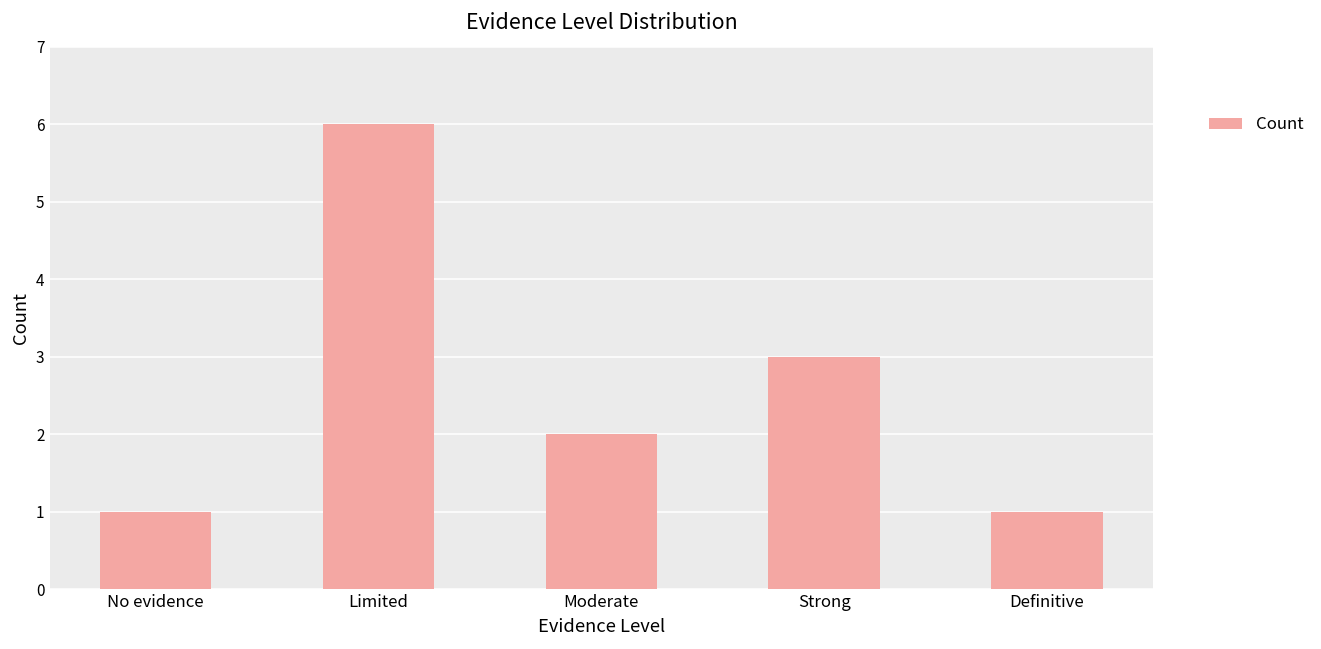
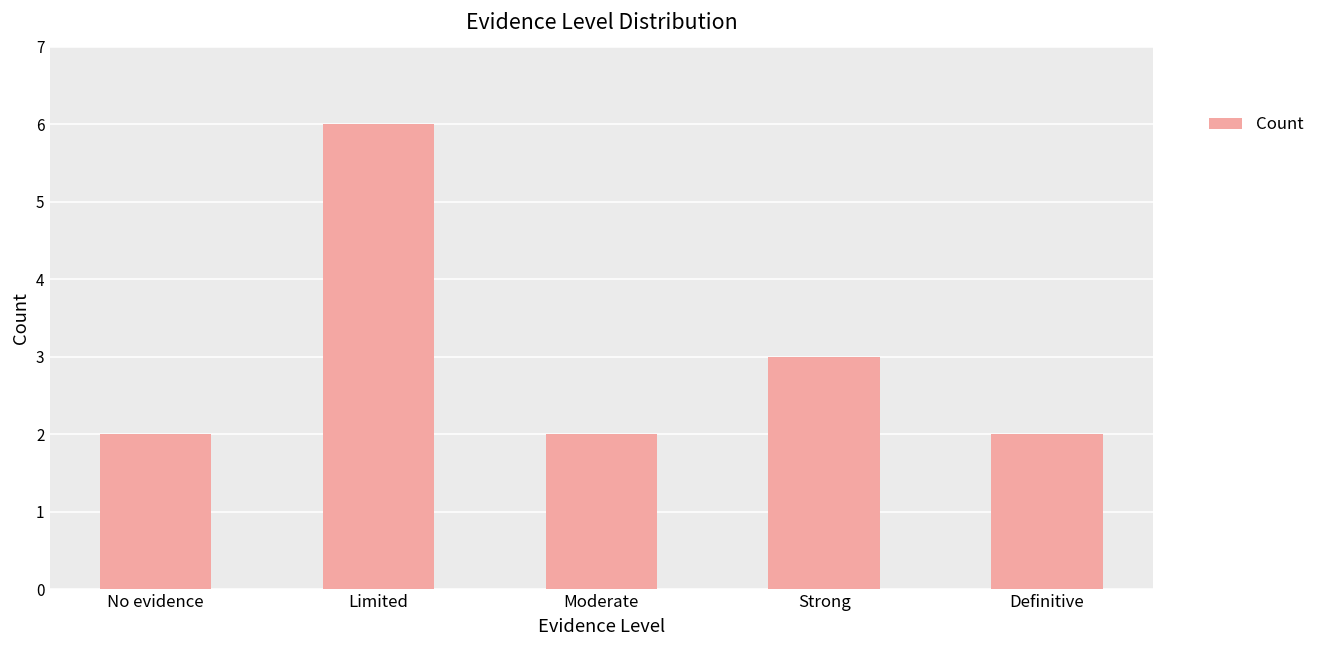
  {
-   "No evidence": 1,
+   "No evidence": 2,
    "Limited": 6,
    "Moderate": 2,
    "Strong": 3,
-   "Definitive": 1
+   "Definitive": 2
  }
